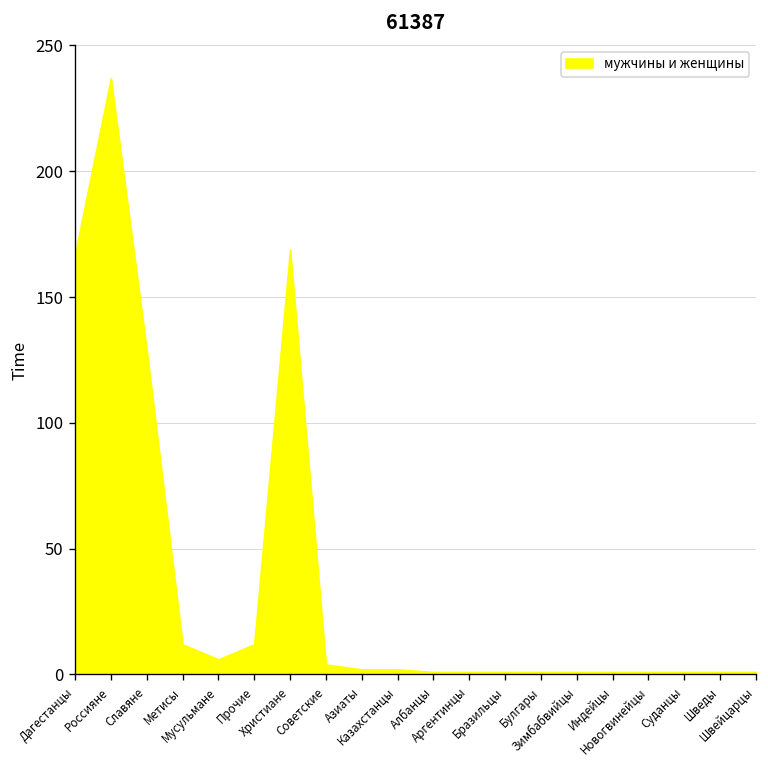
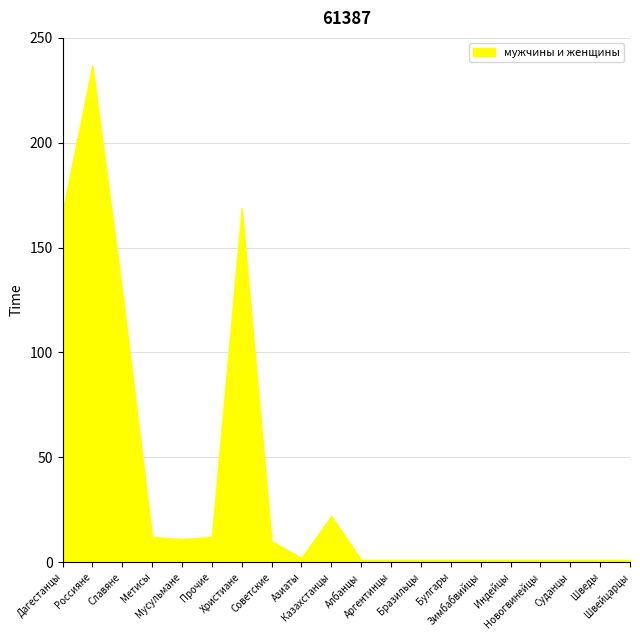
  {
    "Дагестанцы": 167,
    "Россияне": 237,
    "Славяне": 129,
    "Метисы": 12,
-   "Мусульмане": 6,
+   "Мусульмане": 11,
    "Прочие": 12,
    "Христиане": 169,
-   "Советские": 4,
+   "Советские": 10,
    "Азиаты": 2,
-   "Казахстанцы": 2,
+   "Казахстанцы": 22,
    "Албанцы": 1,
    "Аргентинцы": 1,
    "Бразильцы": 1,
    "Булгары": 1,
    "Зимбабвийцы": 1,
    "Индейцы": 1,
    "Новогвинейцы": 1,
    "Суданцы": 1,
    "Шведы": 1,
    "Швейцарцы": 1
  }
